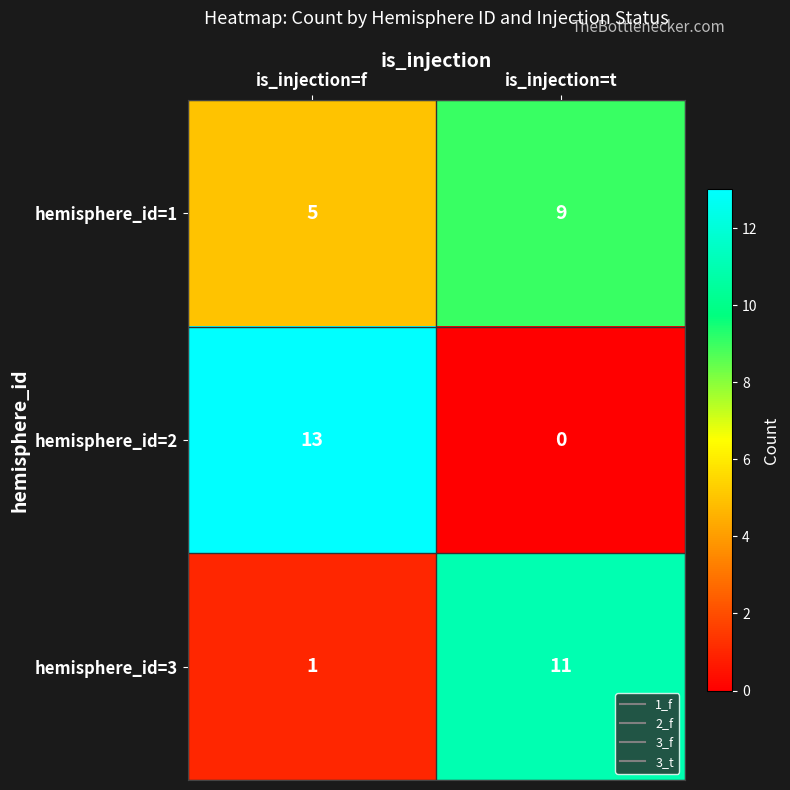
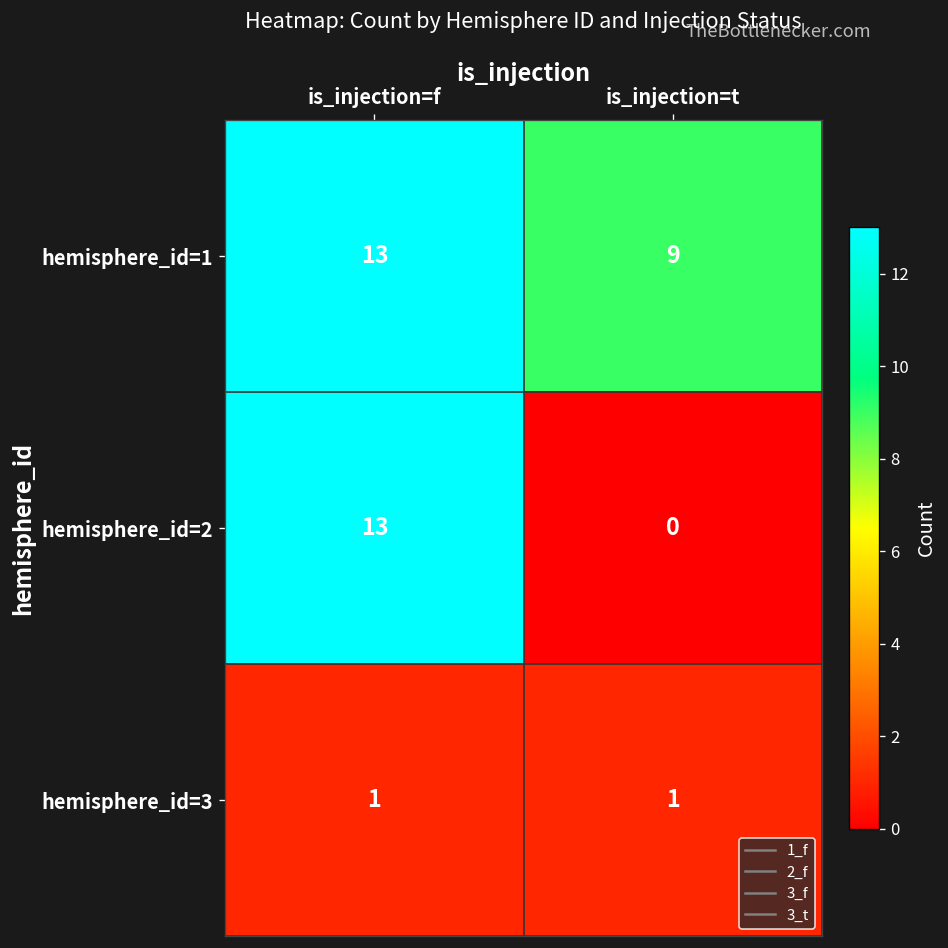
  {
    "hemisphere_id=1": {
-     "is_injection=f": 5,
+     "is_injection=f": 13,
      "is_injection=t": 9
    },
    "hemisphere_id=2": {
      "is_injection=f": 13,
      "is_injection=t": 0
    },
    "hemisphere_id=3": {
      "is_injection=f": 1,
-     "is_injection=t": 11
+     "is_injection=t": 1
    }
  }
